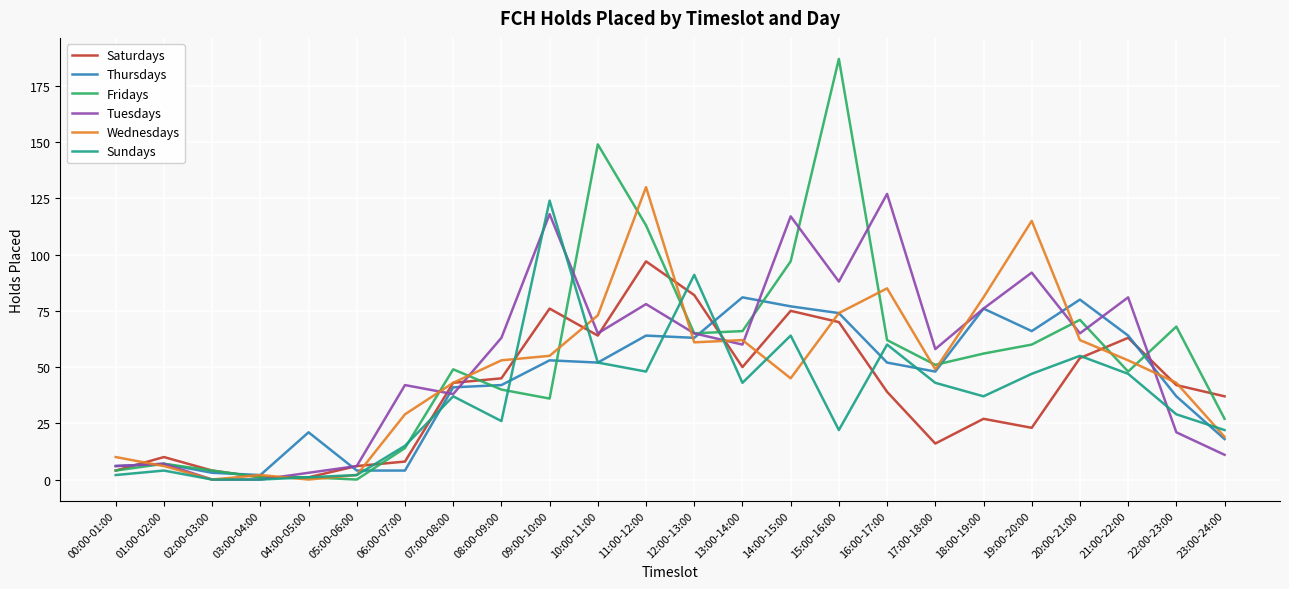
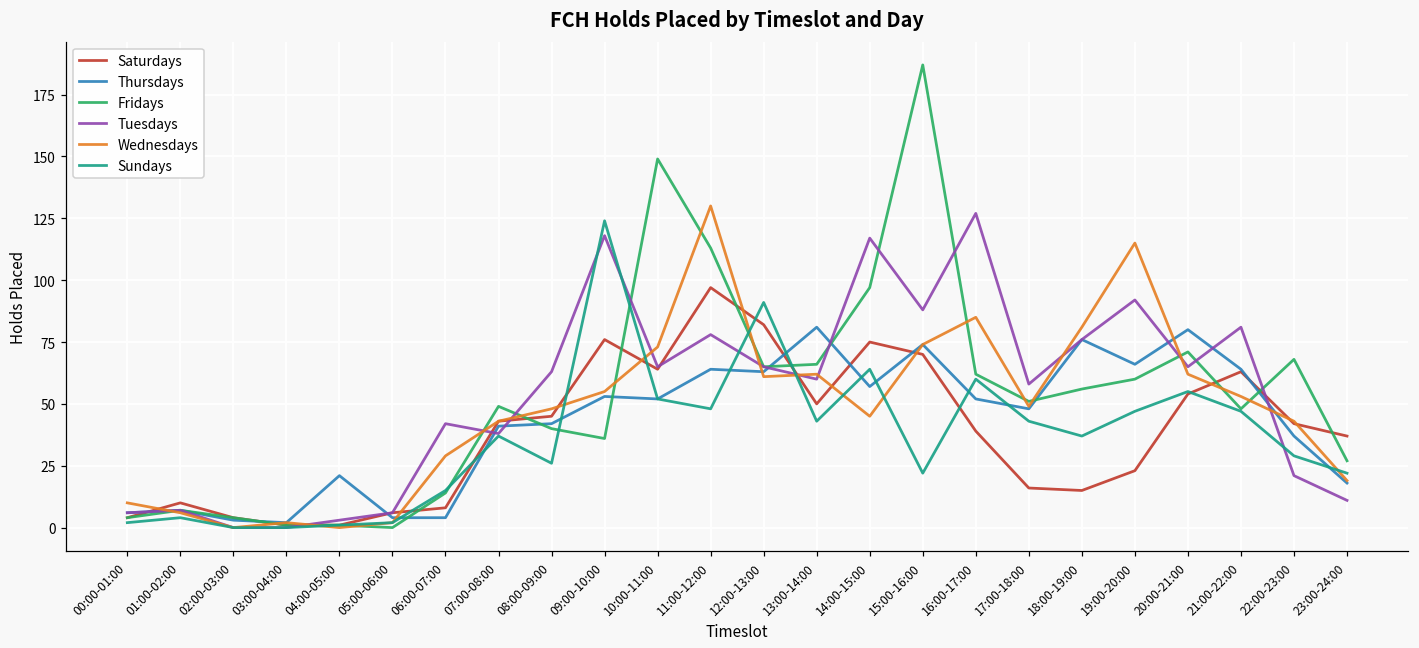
  {
    "Saturdays": {
      "01:00-02:00": 10,
      "06:00-07:00": 8,
      "08:00-09:00": 45,
      "09:00-10:00": 76,
      "11:00-12:00": 97,
      "12:00-13:00": 82,
      "13:00-14:00": 50,
      "14:00-15:00": 75,
      "15:00-16:00": 70,
      "16:00-17:00": 39,
      "17:00-18:00": 16,
-     "18:00-19:00": 27,
+     "18:00-19:00": 15,
      "19:00-20:00": 23,
      "23:00-24:00": 37
    },
    "Thursdays": {
      "04:00-05:00": 21,
      "05:00-06:00": 4,
      "06:00-07:00": 4,
      "07:00-08:00": 41,
      "08:00-09:00": 42,
      "09:00-10:00": 53,
      "11:00-12:00": 64,
      "12:00-13:00": 63,
      "13:00-14:00": 81,
-     "14:00-15:00": 77,
+     "14:00-15:00": 57,
      "16:00-17:00": 52,
      "19:00-20:00": 66,
      "20:00-21:00": 80,
      "22:00-23:00": 37
    },
    "Tuesdays": {
      "04:00-05:00": 3,
      "06:00-07:00": 42,
      "08:00-09:00": 63,
      "09:00-10:00": 118,
      "11:00-12:00": 78,
      "13:00-14:00": 60,
      "14:00-15:00": 117,
      "15:00-16:00": 88,
      "16:00-17:00": 127,
      "17:00-18:00": 58,
      "19:00-20:00": 92,
      "20:00-21:00": 65,
      "21:00-22:00": 81,
      "22:00-23:00": 21,
      "23:00-24:00": 11
    },
    "Wednesdays": {
      "00:00-01:00": 10,
      "06:00-07:00": 29,
-     "08:00-09:00": 53,
+     "08:00-09:00": 48,
      "09:00-10:00": 55,
      "10:00-11:00": 73,
      "11:00-12:00": 130,
      "12:00-13:00": 61,
      "13:00-14:00": 62,
      "14:00-15:00": 45,
      "16:00-17:00": 85,
      "18:00-19:00": 81,
      "19:00-20:00": 115,
      "20:00-21:00": 62,
      "21:00-22:00": 53
    }
  }
